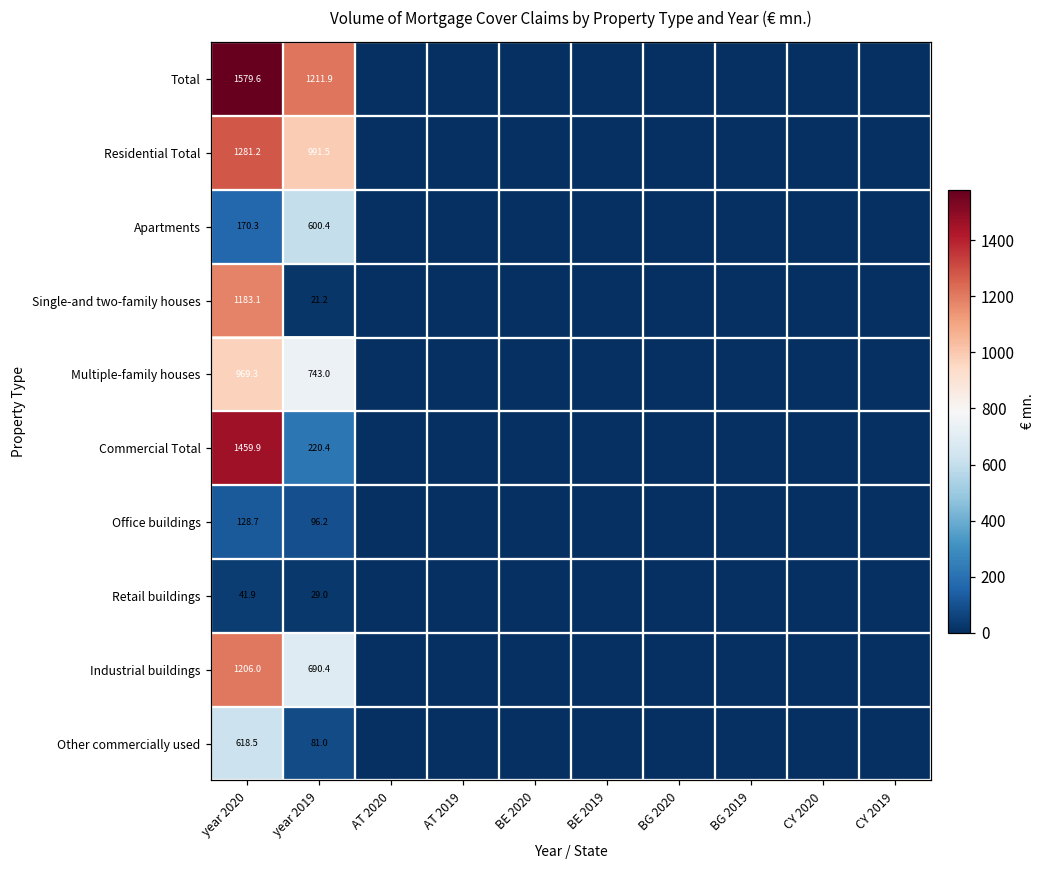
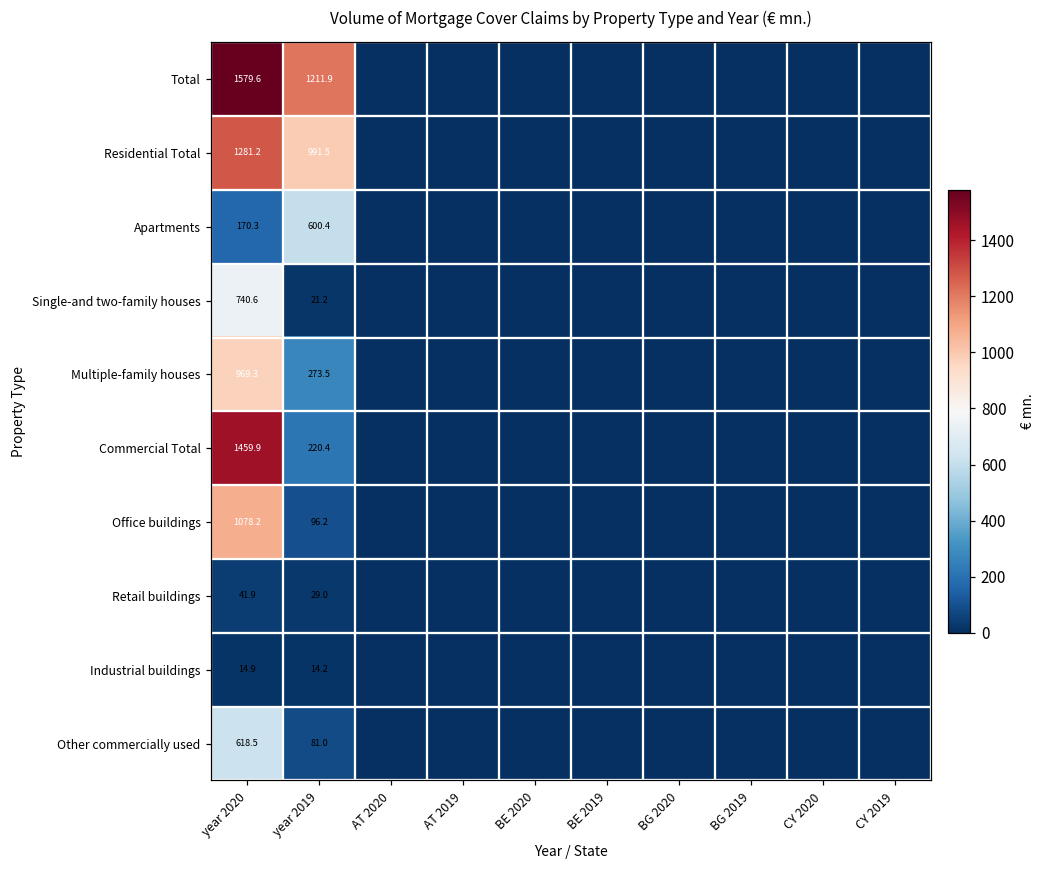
  {
    "Total": {
      "year 2020": 1579.6,
      "year 2019": 1211.9
    },
    "Residential Total": {
      "year 2020": 1281.2,
      "year 2019": 991.5
    },
    "Apartments": {
      "year 2020": 170.3,
      "year 2019": 600.4
    },
    "Single-and two-family houses": {
-     "year 2020": 1183.1,
+     "year 2020": 740.6,
      "year 2019": 21.2
    },
    "Multiple-family houses": {
      "year 2020": 969.3,
-     "year 2019": 743.0
+     "year 2019": 273.5
    },
    "Commercial Total": {
      "year 2020": 1459.9,
      "year 2019": 220.4
    },
    "Office buildings": {
-     "year 2020": 128.7,
+     "year 2020": 1078.2,
      "year 2019": 96.2
    },
    "Retail buildings": {
      "year 2020": 41.9,
      "year 2019": 29.0
    },
    "Industrial buildings": {
-     "year 2020": 1206.0,
-     "year 2019": 690.4
+     "year 2020": 14.9,
+     "year 2019": 14.2
    },
    "Other commercially used": {
      "year 2020": 618.5,
      "year 2019": 81.0
    }
  }
